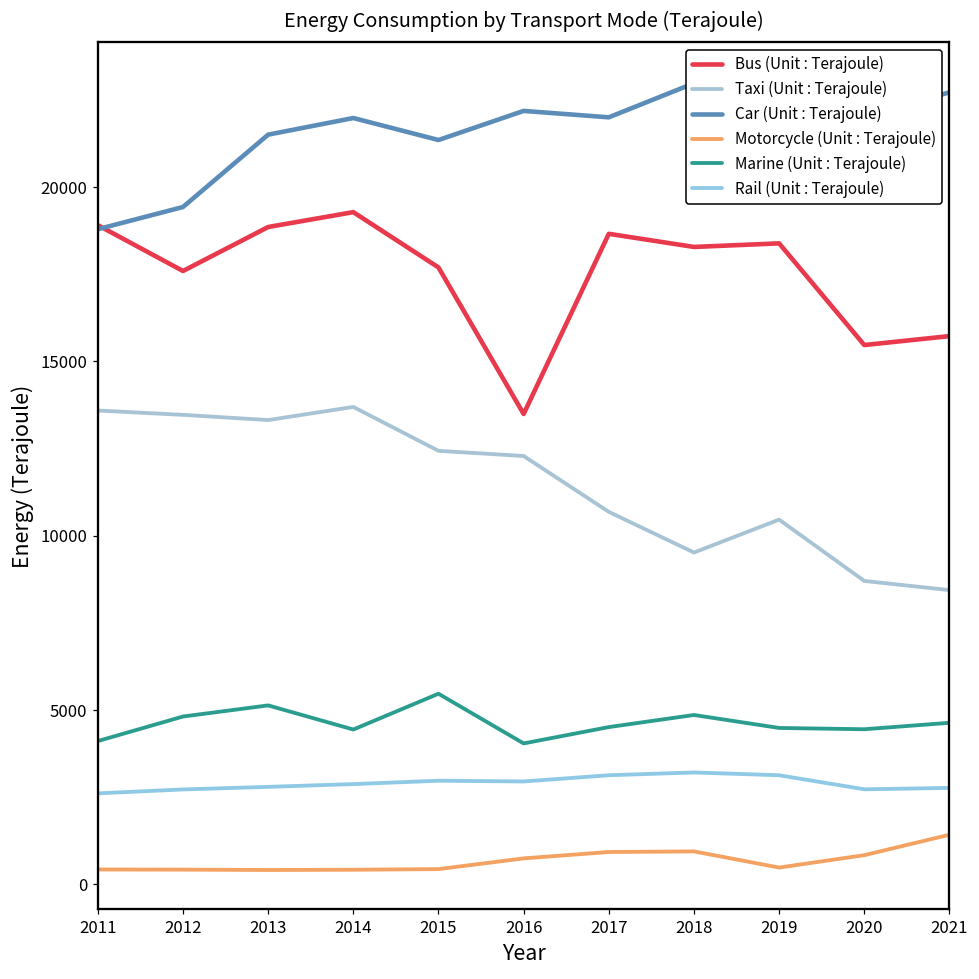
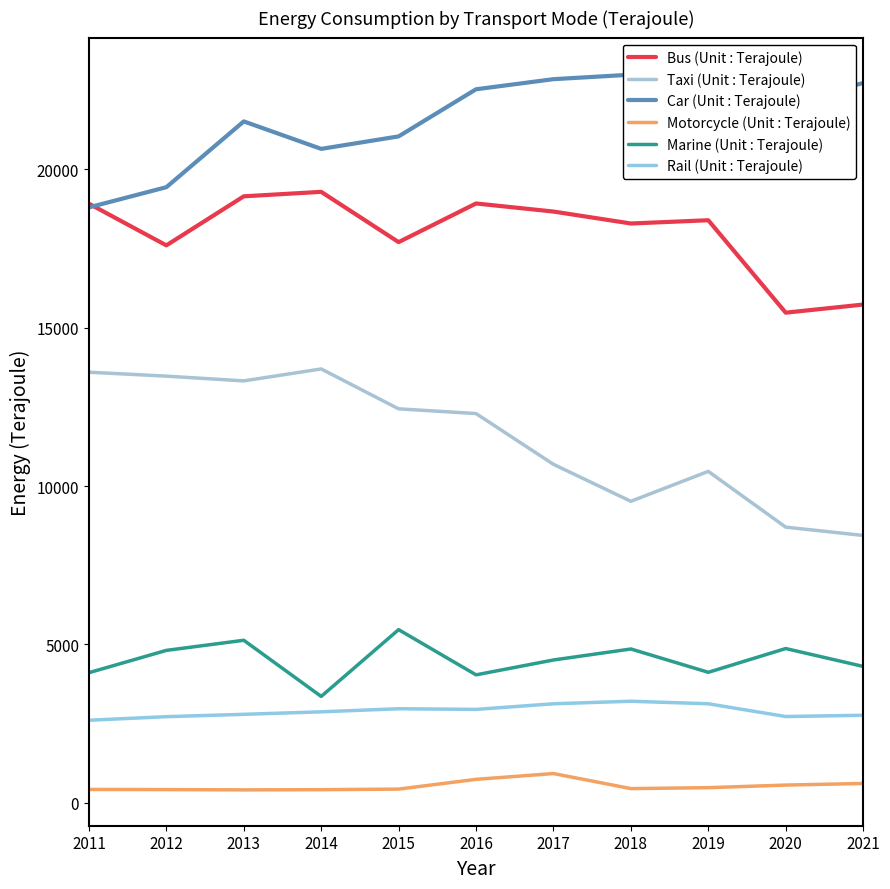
  {
    "Bus (Unit : Terajoule)": {
      "2011": 18900,
      "2012": 17600,
-     "2013": 18900,
+     "2013": 19100,
      "2014": 19300,
      "2015": 17700,
-     "2016": 13500,
+     "2016": 18900,
      "2017": 18700,
      "2018": 18300,
      "2019": 18400,
      "2020": 15500,
      "2021": 15700
    },
    "Car (Unit : Terajoule)": {
      "2011": 18800,
      "2012": 19400,
      "2013": 21500,
-     "2014": 22000,
-     "2015": 21400,
-     "2016": 22200,
-     "2017": 22000,
+     "2014": 20600,
+     "2015": 21000,
+     "2016": 22500,
+     "2017": 22800,
      "2021": 22700
    },
    "Motorcycle (Unit : Terajoule)": {
      "2011": 400,
      "2012": 400,
      "2013": 400,
      "2014": 400,
      "2015": 400,
      "2016": 700,
      "2017": 900,
-     "2018": 900,
+     "2018": 500,
      "2019": 500,
-     "2020": 800,
-     "2021": 1400
+     "2020": 600,
+     "2021": 600
    },
    "Marine (Unit : Terajoule)": {
      "2011": 4100,
      "2012": 4800,
      "2013": 5100,
-     "2014": 4400,
+     "2014": 3400,
      "2015": 5500,
      "2016": 4000,
      "2017": 4500,
      "2018": 4900,
-     "2019": 4500,
-     "2020": 4400,
-     "2021": 4600
+     "2019": 4100,
+     "2020": 4900,
+     "2021": 4300
    }
  }
